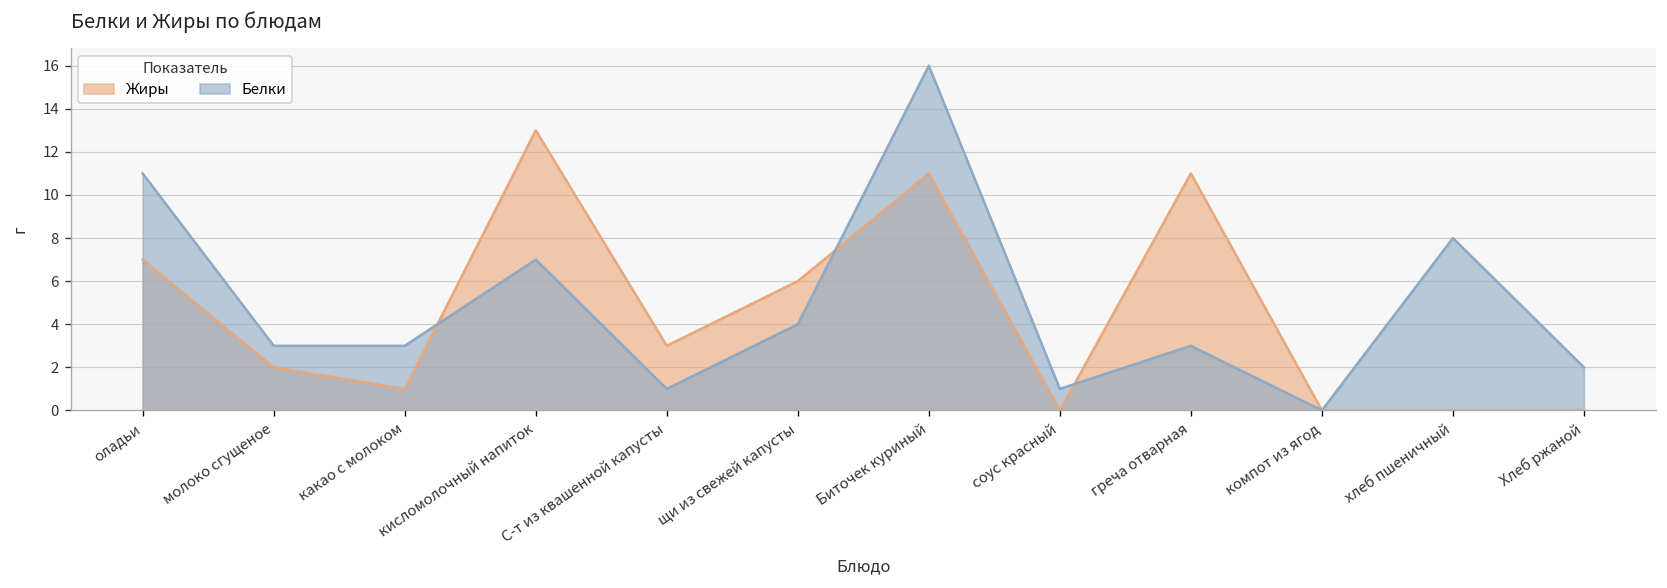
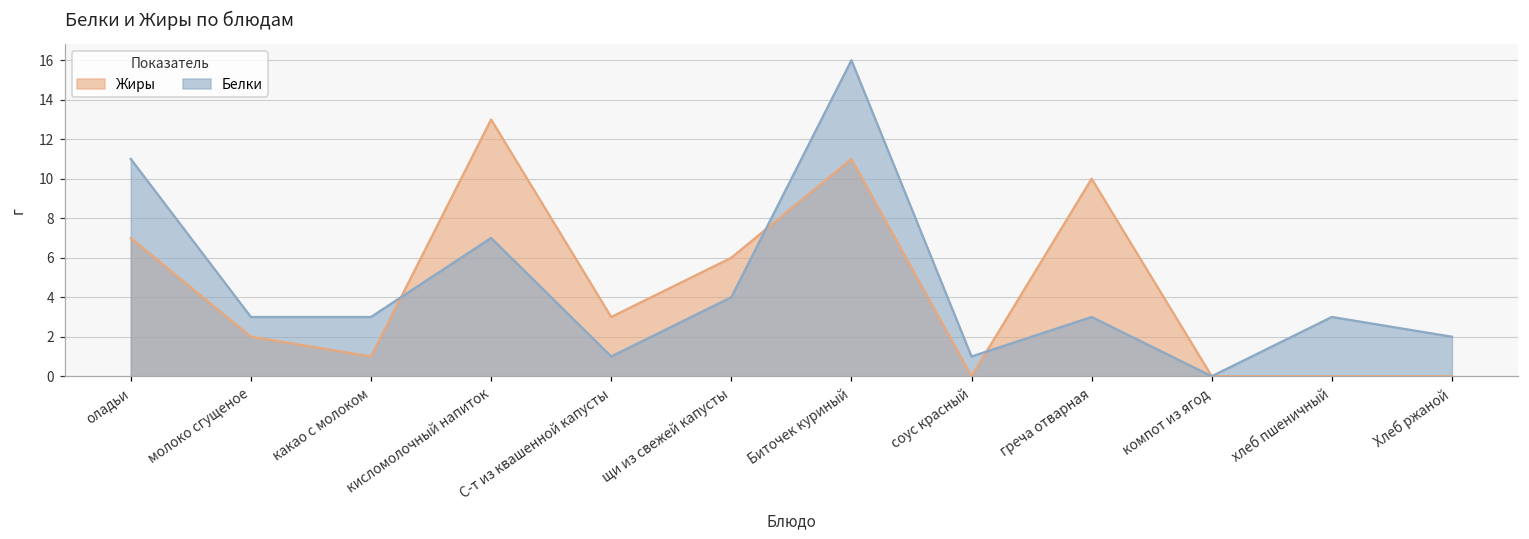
  {
    "Жиры": {
      "оладьи": 7,
      "молоко сгущеное": 2,
      "какао с молоком": 1,
      "кисломолочный напиток": 13,
      "С-т из квашенной капусты": 3,
      "щи из свежей капусты": 6,
      "Биточек куриный": 11,
      "соус красный": 0,
-     "греча отварная": 11,
+     "греча отварная": 10,
      "хлеб пшеничный": 0,
      "Хлеб ржаной": 0
    },
    "Белки": {
      "оладьи": 11,
      "молоко сгущеное": 3,
      "какао с молоком": 3,
      "кисломолочный напиток": 7,
      "С-т из квашенной капусты": 1,
      "щи из свежей капусты": 4,
      "Биточек куриный": 16,
      "соус красный": 1,
      "греча отварная": 3,
-     "хлеб пшеничный": 8,
+     "хлеб пшеничный": 3,
      "Хлеб ржаной": 2
    }
  }
